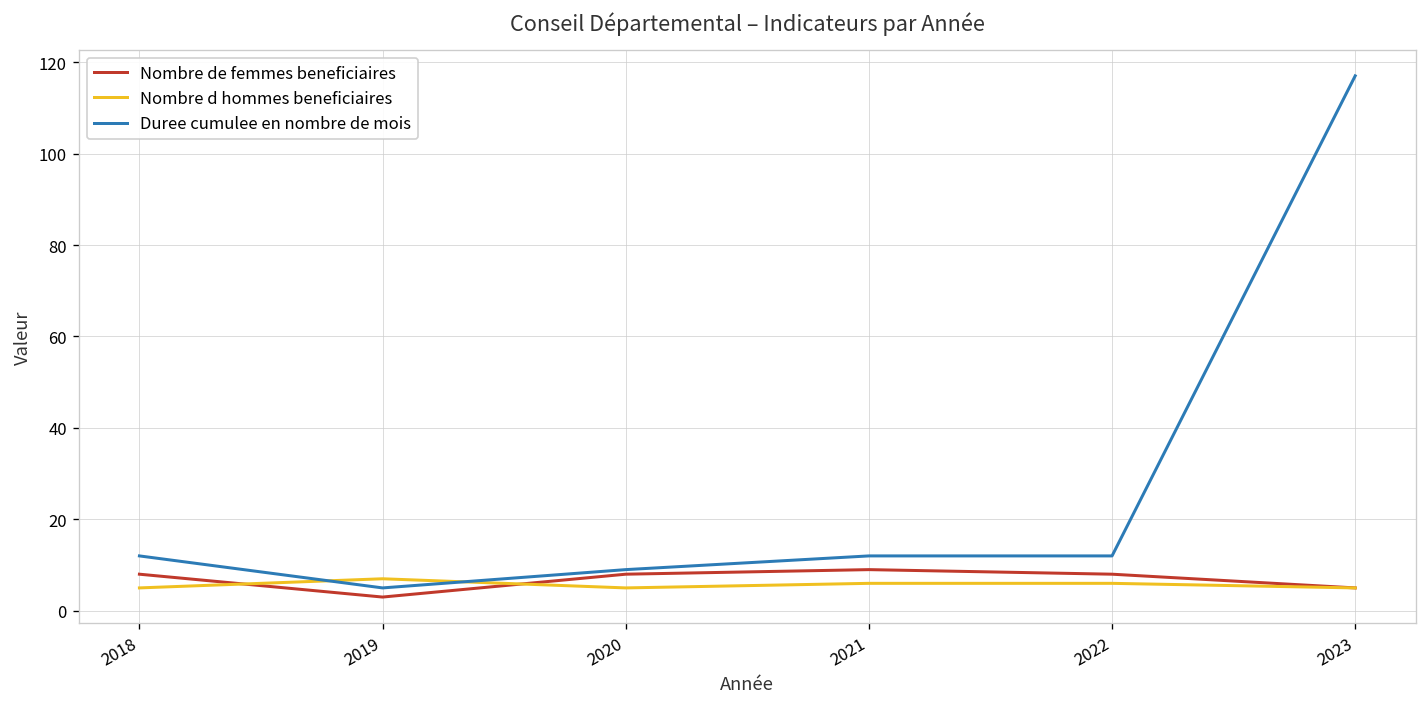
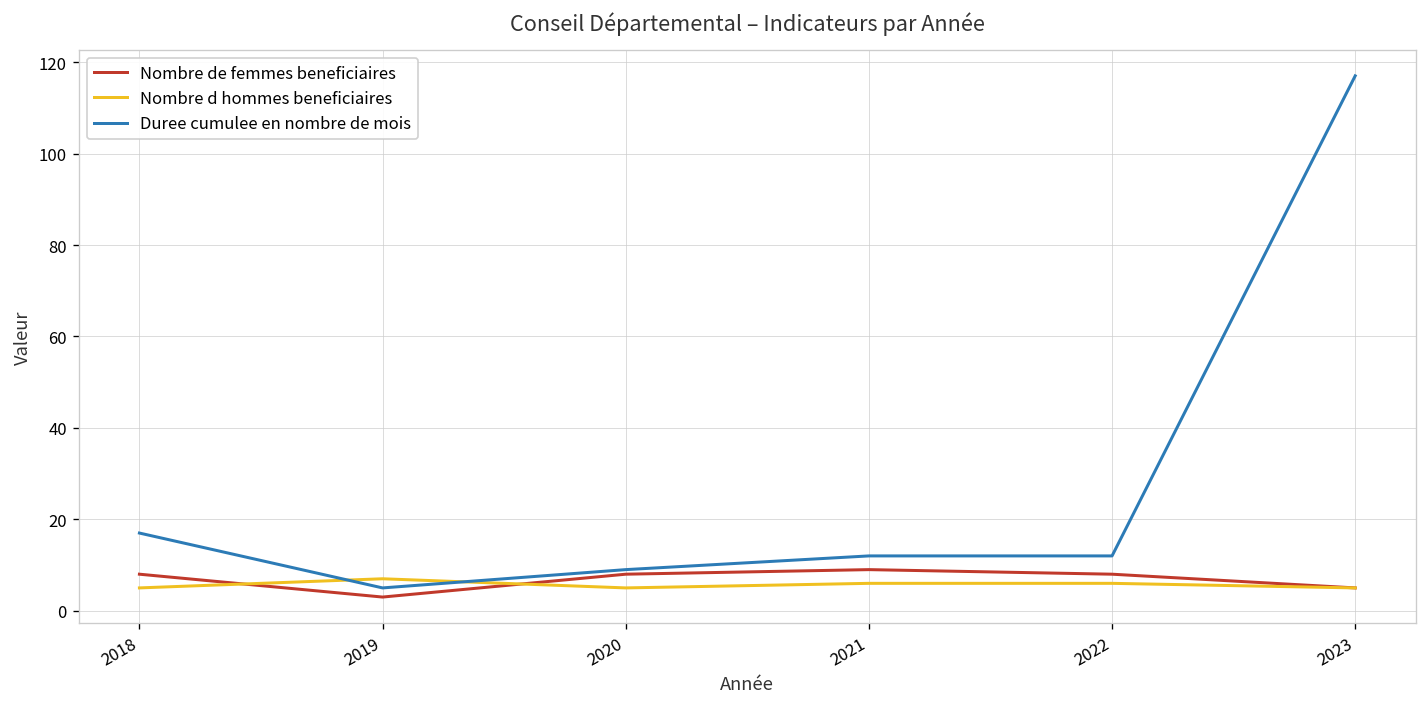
  {
    "Nombre de femmes beneficiaires": {
      "2018": 8,
      "2019": 3,
      "2020": 8,
      "2021": 9,
      "2022": 8
    },
    "Nombre d hommes beneficiaires": {
      "2018": 5,
      "2019": 7,
      "2020": 5,
      "2021": 6,
      "2022": 6
    },
    "Duree cumulee en nombre de mois": {
-     "2018": 12,
+     "2018": 17,
      "2019": 5,
      "2020": 9,
      "2021": 12,
      "2022": 12,
      "2023": 117
    }
  }
